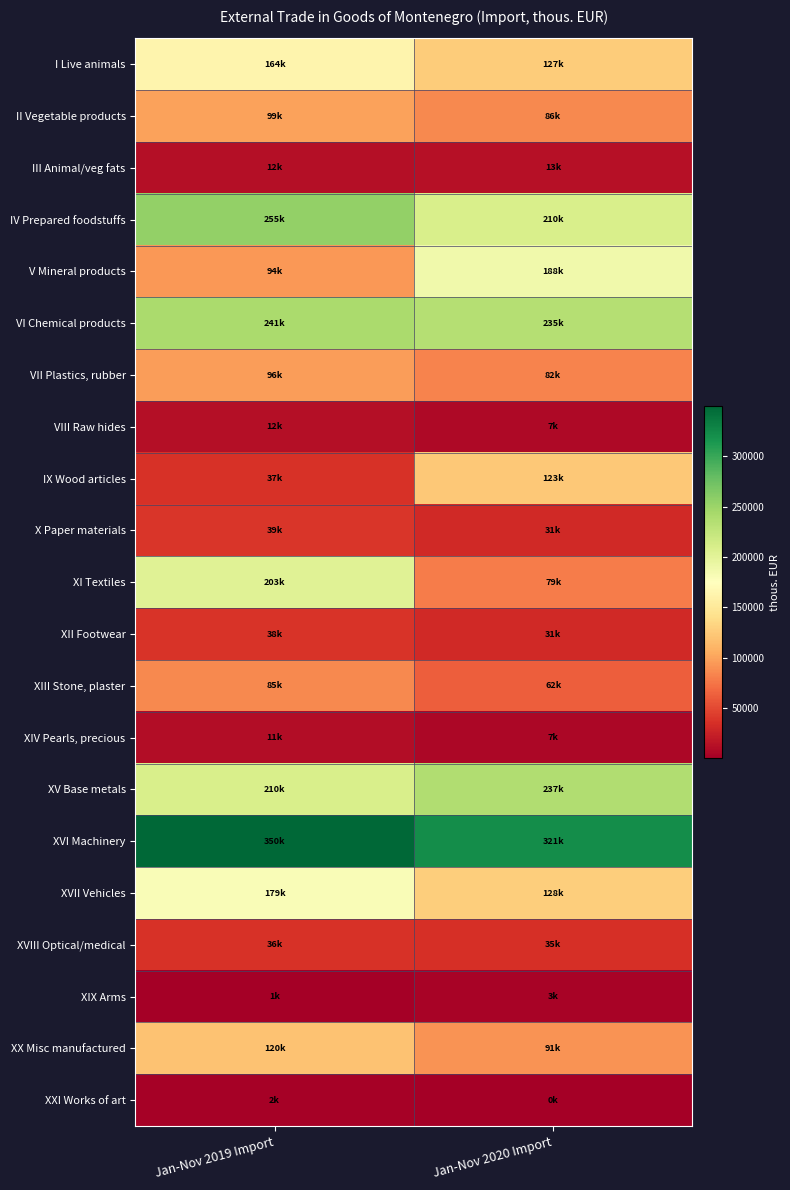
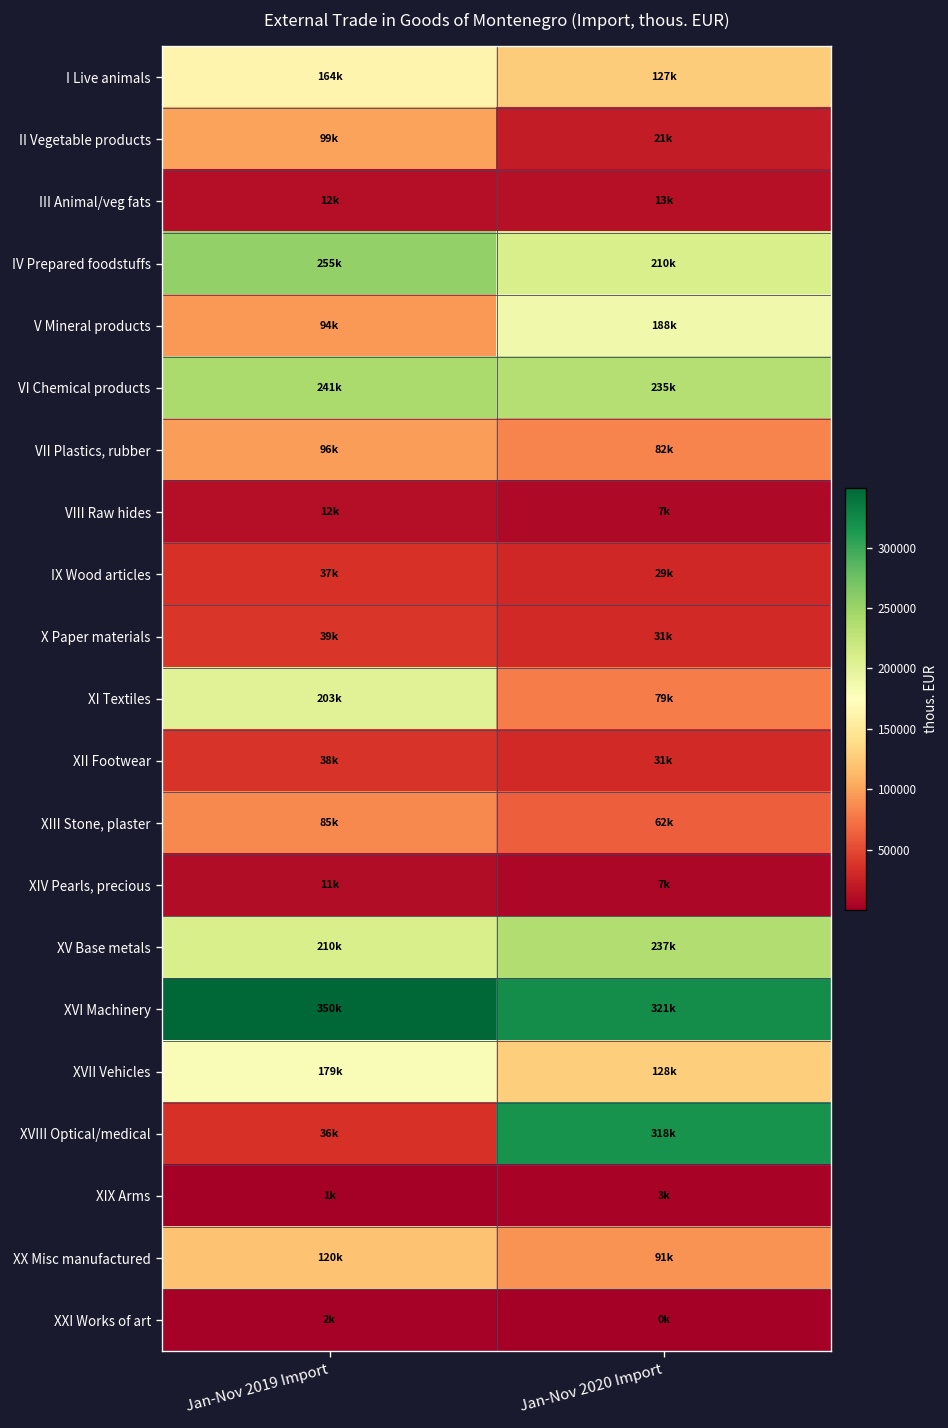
  {
    "I Live animals": {
      "Jan-Nov 2019 Import": "164k",
      "Jan-Nov 2020 Import": "127k"
    },
    "II Vegetable products": {
      "Jan-Nov 2019 Import": "99k",
-     "Jan-Nov 2020 Import": "86k"
+     "Jan-Nov 2020 Import": "21k"
    },
    "III Animal/veg fats": {
      "Jan-Nov 2019 Import": "12k",
      "Jan-Nov 2020 Import": "13k"
    },
    "IV Prepared foodstuffs": {
      "Jan-Nov 2019 Import": "255k",
      "Jan-Nov 2020 Import": "210k"
    },
    "V Mineral products": {
      "Jan-Nov 2019 Import": "94k",
      "Jan-Nov 2020 Import": "188k"
    },
    "VI Chemical products": {
      "Jan-Nov 2019 Import": "241k",
      "Jan-Nov 2020 Import": "235k"
    },
    "VII Plastics, rubber": {
      "Jan-Nov 2019 Import": "96k",
      "Jan-Nov 2020 Import": "82k"
    },
    "VIII Raw hides": {
      "Jan-Nov 2019 Import": "12k",
      "Jan-Nov 2020 Import": "7k"
    },
    "IX Wood articles": {
      "Jan-Nov 2019 Import": "37k",
-     "Jan-Nov 2020 Import": "123k"
+     "Jan-Nov 2020 Import": "29k"
    },
    "X Paper materials": {
      "Jan-Nov 2019 Import": "39k",
      "Jan-Nov 2020 Import": "31k"
    },
    "XI Textiles": {
      "Jan-Nov 2019 Import": "203k",
      "Jan-Nov 2020 Import": "79k"
    },
    "XII Footwear": {
      "Jan-Nov 2019 Import": "38k",
      "Jan-Nov 2020 Import": "31k"
    },
    "XIII Stone, plaster": {
      "Jan-Nov 2019 Import": "85k",
      "Jan-Nov 2020 Import": "62k"
    },
    "XIV Pearls, precious": {
      "Jan-Nov 2019 Import": "11k",
      "Jan-Nov 2020 Import": "7k"
    },
    "XV Base metals": {
      "Jan-Nov 2019 Import": "210k",
      "Jan-Nov 2020 Import": "237k"
    },
    "XVI Machinery": {
      "Jan-Nov 2019 Import": "350k",
      "Jan-Nov 2020 Import": "321k"
    },
    "XVII Vehicles": {
      "Jan-Nov 2019 Import": "179k",
      "Jan-Nov 2020 Import": "128k"
    },
    "XVIII Optical/medical": {
      "Jan-Nov 2019 Import": "36k",
-     "Jan-Nov 2020 Import": "35k"
+     "Jan-Nov 2020 Import": "318k"
    },
    "XIX Arms": {
      "Jan-Nov 2019 Import": "1k",
      "Jan-Nov 2020 Import": "3k"
    },
    "XX Misc manufactured": {
      "Jan-Nov 2019 Import": "120k",
      "Jan-Nov 2020 Import": "91k"
    },
    "XXI Works of art": {
      "Jan-Nov 2019 Import": "2k",
      "Jan-Nov 2020 Import": "0k"
    }
  }
